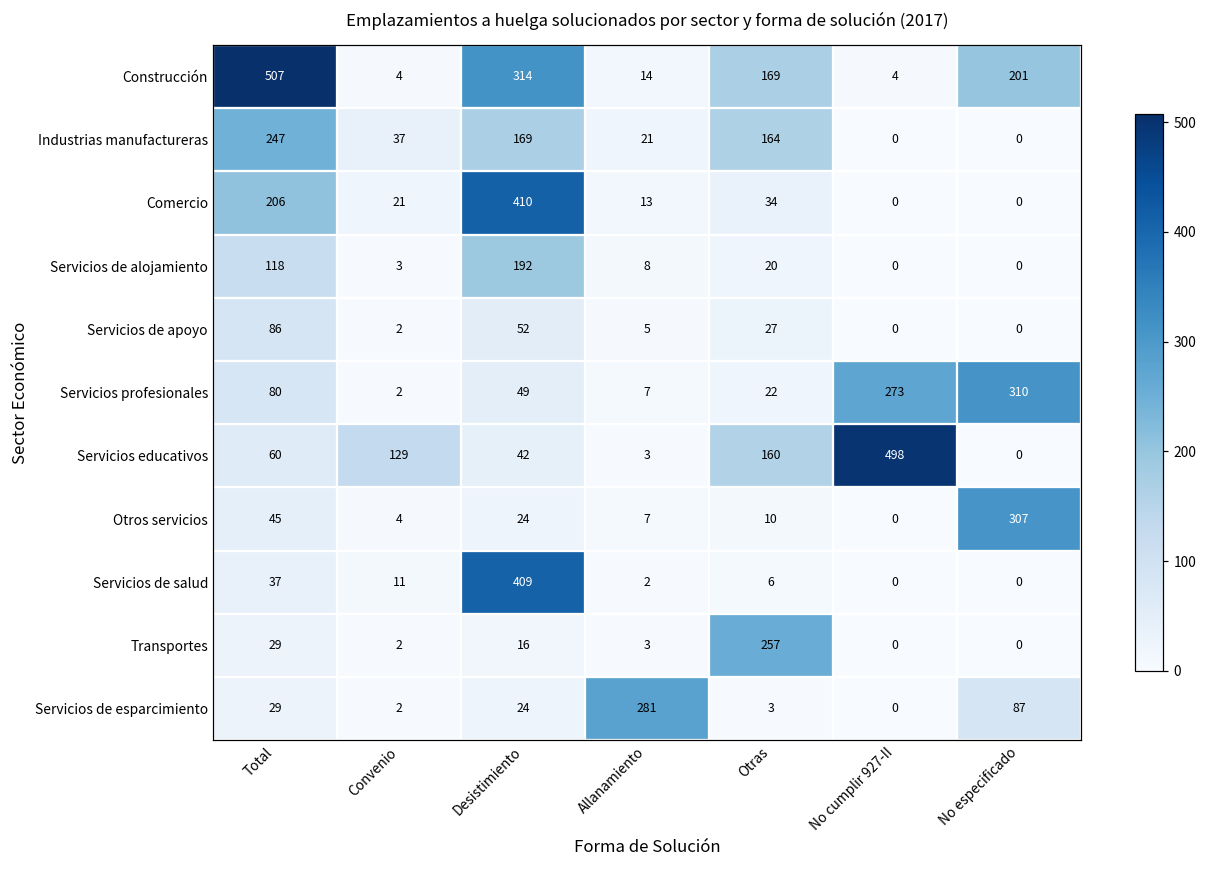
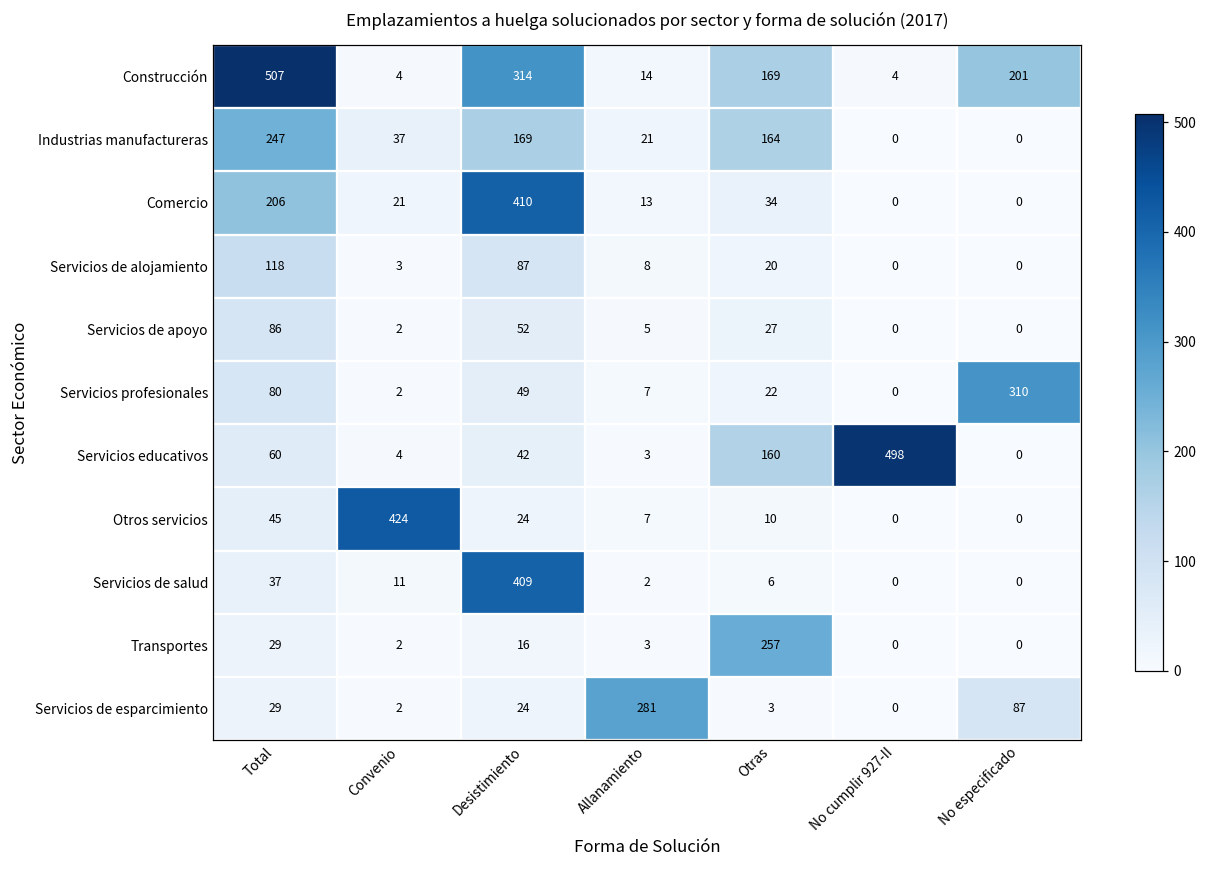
  {
    "Construcción": {
      "Total": 507,
      "Convenio": 4,
      "Desistimiento": 314,
      "Allanamiento": 14,
      "Otras": 169,
      "No cumplir 927-II": 4,
      "No especificado": 201
    },
    "Industrias manufactureras": {
      "Total": 247,
      "Convenio": 37,
      "Desistimiento": 169,
      "Allanamiento": 21,
      "Otras": 164,
      "No cumplir 927-II": 0,
      "No especificado": 0
    },
    "Comercio": {
      "Total": 206,
      "Convenio": 21,
      "Desistimiento": 410,
      "Allanamiento": 13,
      "Otras": 34,
      "No cumplir 927-II": 0,
      "No especificado": 0
    },
    "Servicios de alojamiento": {
      "Total": 118,
      "Convenio": 3,
-     "Desistimiento": 192,
+     "Desistimiento": 87,
      "Allanamiento": 8,
      "Otras": 20,
      "No cumplir 927-II": 0,
      "No especificado": 0
    },
    "Servicios de apoyo": {
      "Total": 86,
      "Convenio": 2,
      "Desistimiento": 52,
      "Allanamiento": 5,
      "Otras": 27,
      "No cumplir 927-II": 0,
      "No especificado": 0
    },
    "Servicios profesionales": {
      "Total": 80,
      "Convenio": 2,
      "Desistimiento": 49,
      "Allanamiento": 7,
      "Otras": 22,
-     "No cumplir 927-II": 273,
+     "No cumplir 927-II": 0,
      "No especificado": 310
    },
    "Servicios educativos": {
      "Total": 60,
-     "Convenio": 129,
+     "Convenio": 4,
      "Desistimiento": 42,
      "Allanamiento": 3,
      "Otras": 160,
      "No cumplir 927-II": 498,
      "No especificado": 0
    },
    "Otros servicios": {
      "Total": 45,
-     "Convenio": 4,
+     "Convenio": 424,
      "Desistimiento": 24,
      "Allanamiento": 7,
      "Otras": 10,
      "No cumplir 927-II": 0,
-     "No especificado": 307
+     "No especificado": 0
    },
    "Servicios de salud": {
      "Total": 37,
      "Convenio": 11,
      "Desistimiento": 409,
      "Allanamiento": 2,
      "Otras": 6,
      "No cumplir 927-II": 0,
      "No especificado": 0
    },
    "Transportes": {
      "Total": 29,
      "Convenio": 2,
      "Desistimiento": 16,
      "Allanamiento": 3,
      "Otras": 257,
      "No cumplir 927-II": 0,
      "No especificado": 0
    },
    "Servicios de esparcimiento": {
      "Total": 29,
      "Convenio": 2,
      "Desistimiento": 24,
      "Allanamiento": 281,
      "Otras": 3,
      "No cumplir 927-II": 0,
      "No especificado": 87
    }
  }
